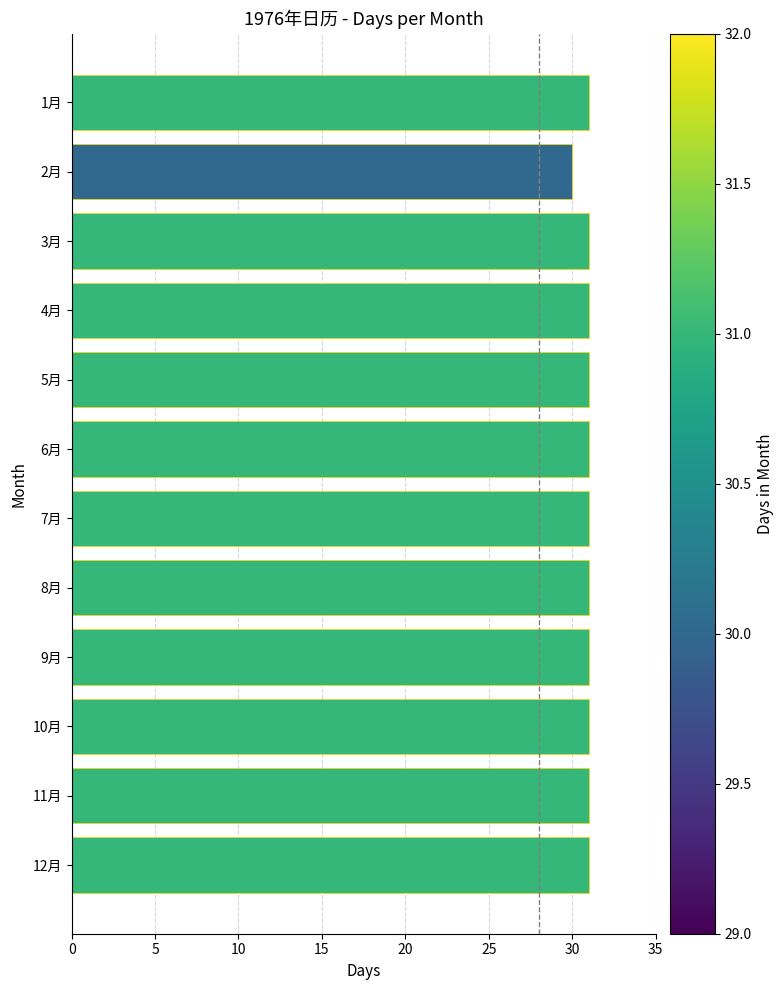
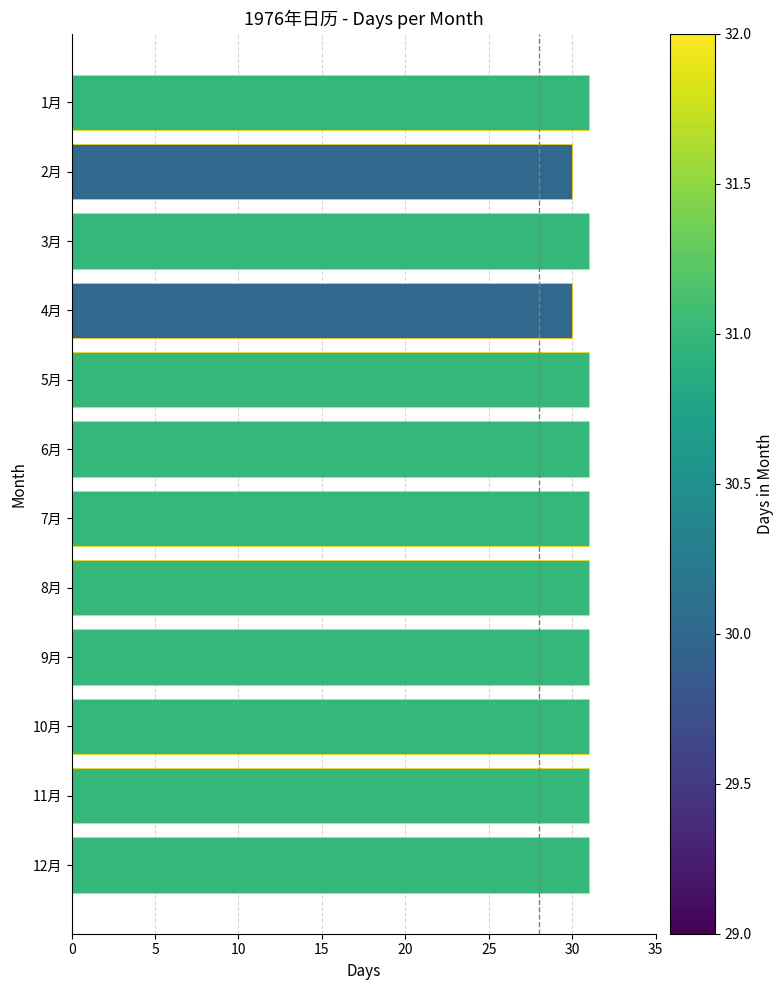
  {
    "1月": 31,
    "2月": 30,
    "3月": 31,
-   "4月": 31,
+   "4月": 30,
    "5月": 31,
    "6月": 31,
    "7月": 31,
    "8月": 31,
    "9月": 31,
    "10月": 31,
    "11月": 31,
    "12月": 31
  }
